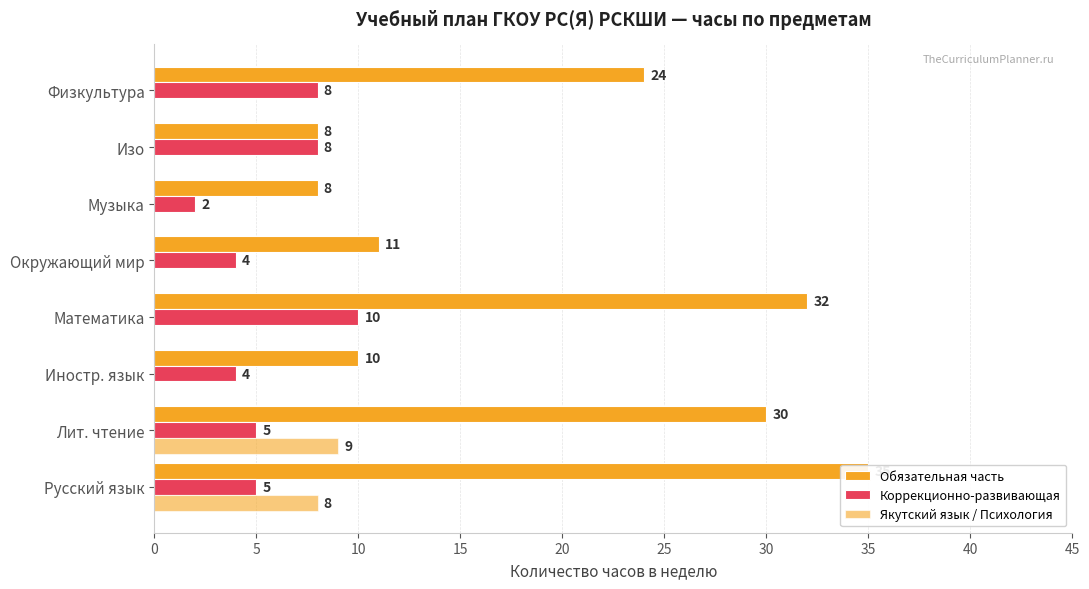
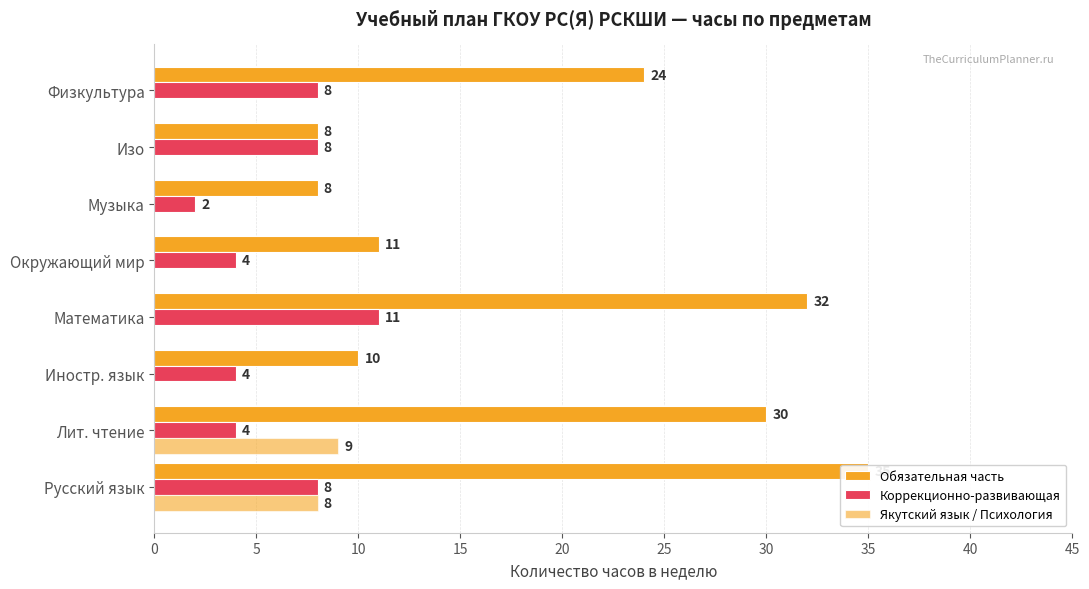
  {
    "Коррекционно-развивающая": {
      "Физкультура": 8,
      "Изо": 8,
      "Музыка": 2,
      "Окружающий мир": 4,
-     "Математика": 10,
+     "Математика": 11,
      "Иностр. язык": 4,
-     "Лит. чтение": 5,
-     "Русский язык": 5
+     "Лит. чтение": 4,
+     "Русский язык": 8
    }
  }
